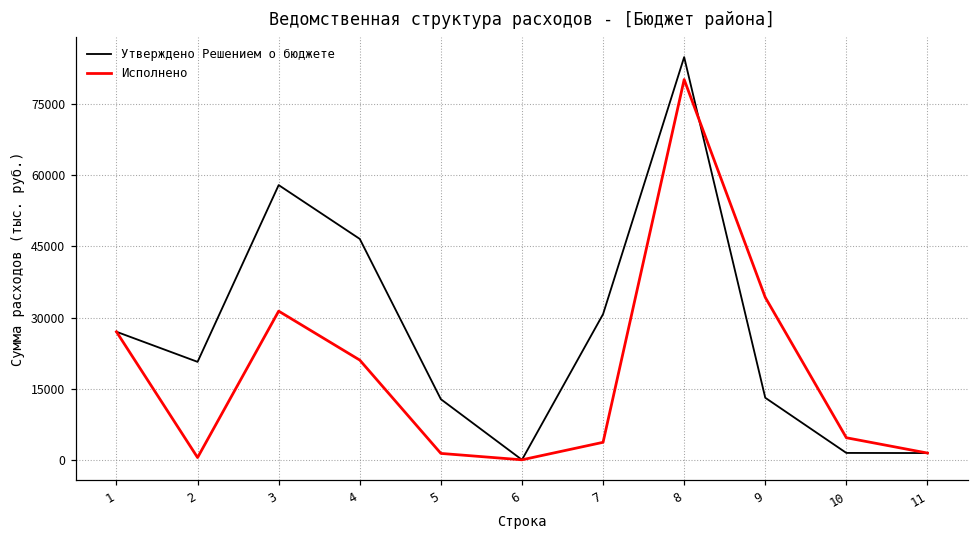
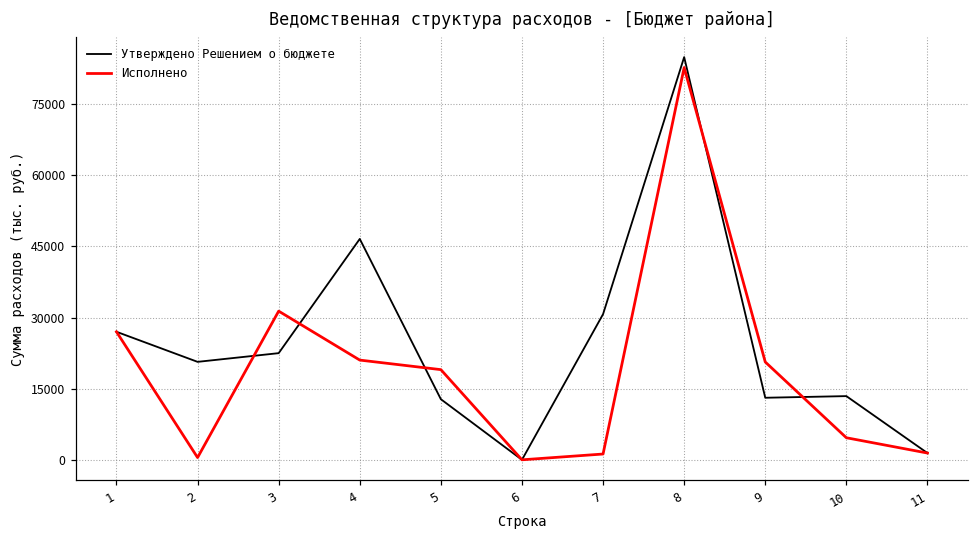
  {
    "Утверждено Решением о бюджете": {
      "2": 21000,
-     "3": 58000,
+     "3": 23000,
      "4": 47000,
      "5": 13000,
      "7": 31000,
      "8": 85000,
      "9": 13000,
-     "10": 2000
+     "10": 14000
    },
    "Исполнено": {
      "2": 1000,
      "3": 31000,
      "4": 21000,
-     "5": 1000,
-     "7": 4000,
-     "8": 80000,
-     "9": 34000,
+     "5": 19000,
+     "7": 1000,
+     "8": 83000,
+     "9": 21000,
      "10": 5000
    }
  }
